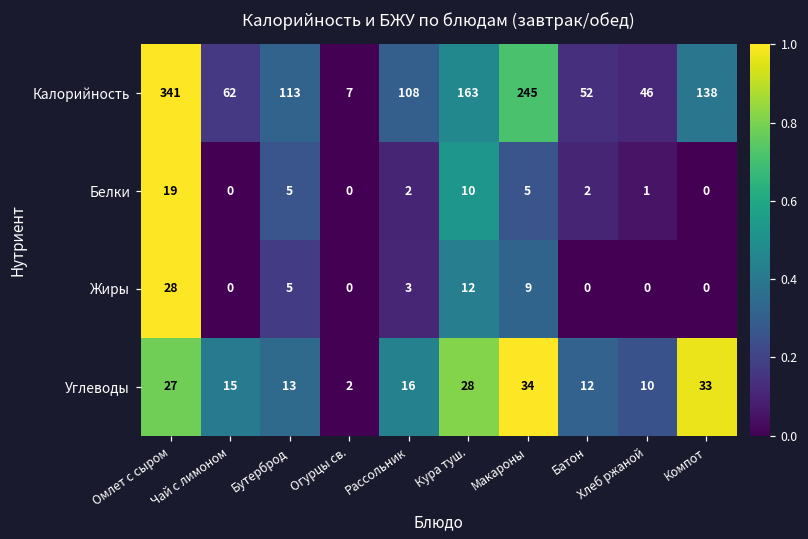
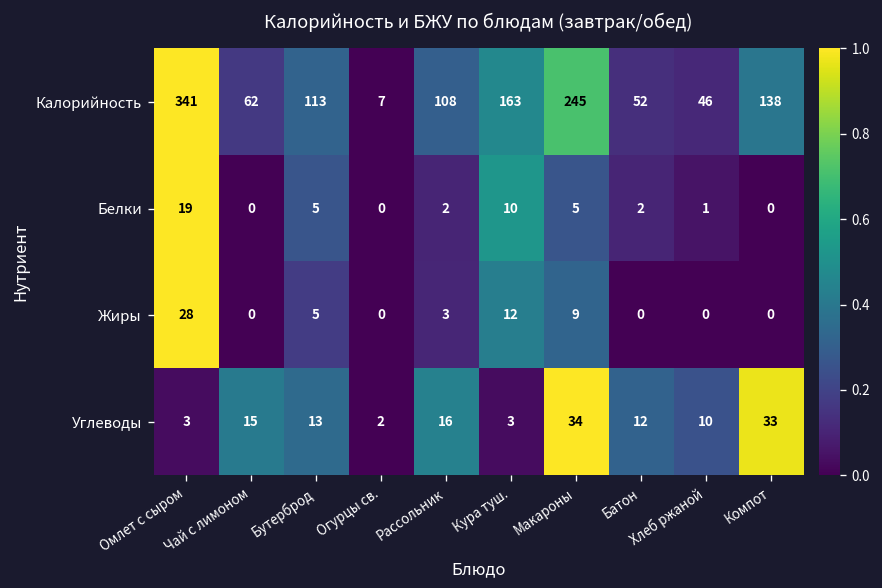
  {
    "Калорийность": {
      "Омлет с сыром": 341,
      "Чай с лимоном": 62,
      "Бутерброд": 113,
      "Огурцы св.": 7,
      "Рассольник": 108,
      "Кура туш.": 163,
      "Макароны": 245,
      "Батон": 52,
      "Хлеб ржаной": 46,
      "Компот": 138
    },
    "Белки": {
      "Омлет с сыром": 19,
      "Чай с лимоном": 0,
      "Бутерброд": 5,
      "Огурцы св.": 0,
      "Рассольник": 2,
      "Кура туш.": 10,
      "Макароны": 5,
      "Батон": 2,
      "Хлеб ржаной": 1,
      "Компот": 0
    },
    "Жиры": {
      "Омлет с сыром": 28,
      "Чай с лимоном": 0,
      "Бутерброд": 5,
      "Огурцы св.": 0,
      "Рассольник": 3,
      "Кура туш.": 12,
      "Макароны": 9,
      "Батон": 0,
      "Хлеб ржаной": 0,
      "Компот": 0
    },
    "Углеводы": {
-     "Омлет с сыром": 27,
+     "Омлет с сыром": 3,
      "Чай с лимоном": 15,
      "Бутерброд": 13,
      "Огурцы св.": 2,
      "Рассольник": 16,
-     "Кура туш.": 28,
+     "Кура туш.": 3,
      "Макароны": 34,
      "Батон": 12,
      "Хлеб ржаной": 10,
      "Компот": 33
    }
  }
